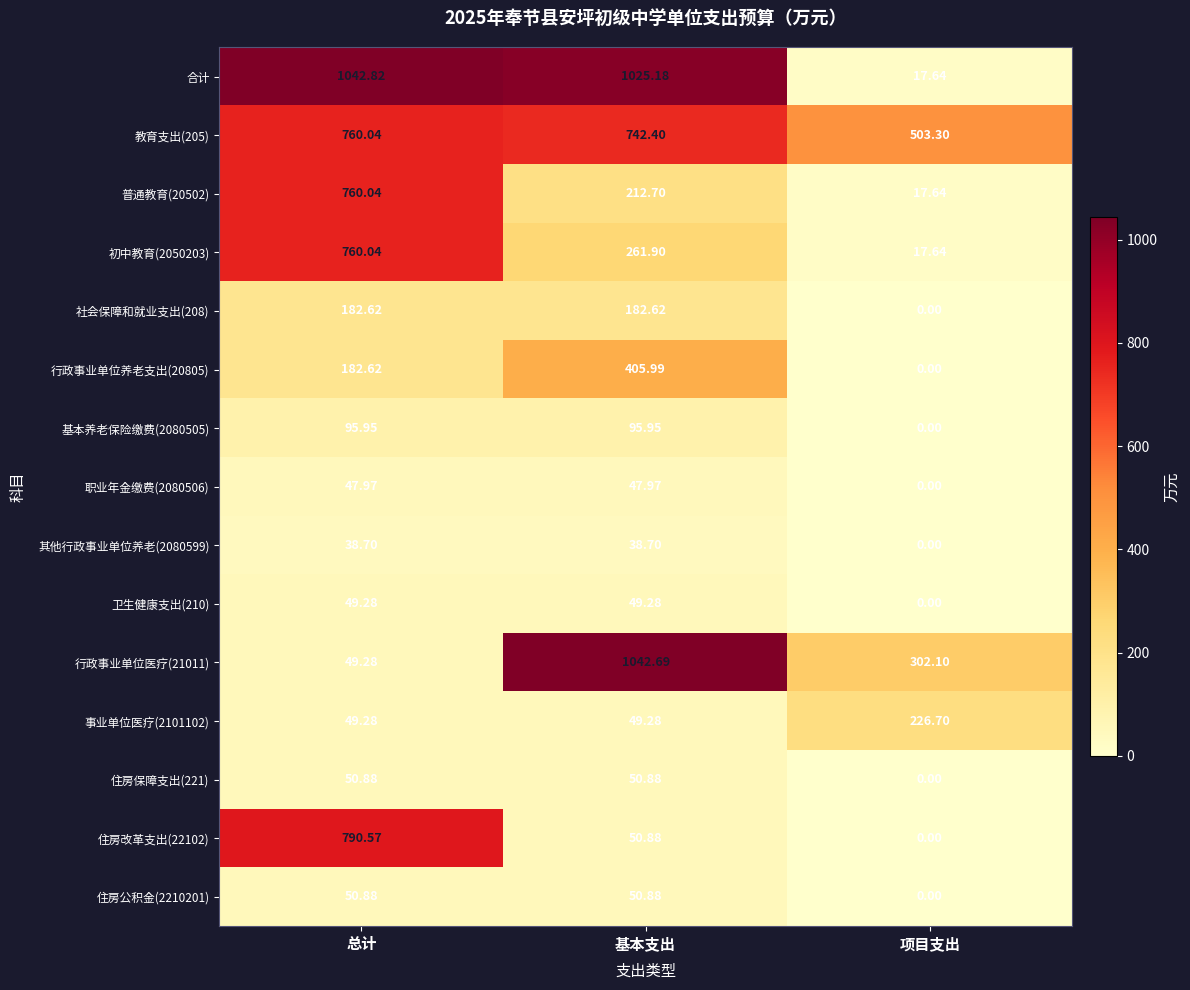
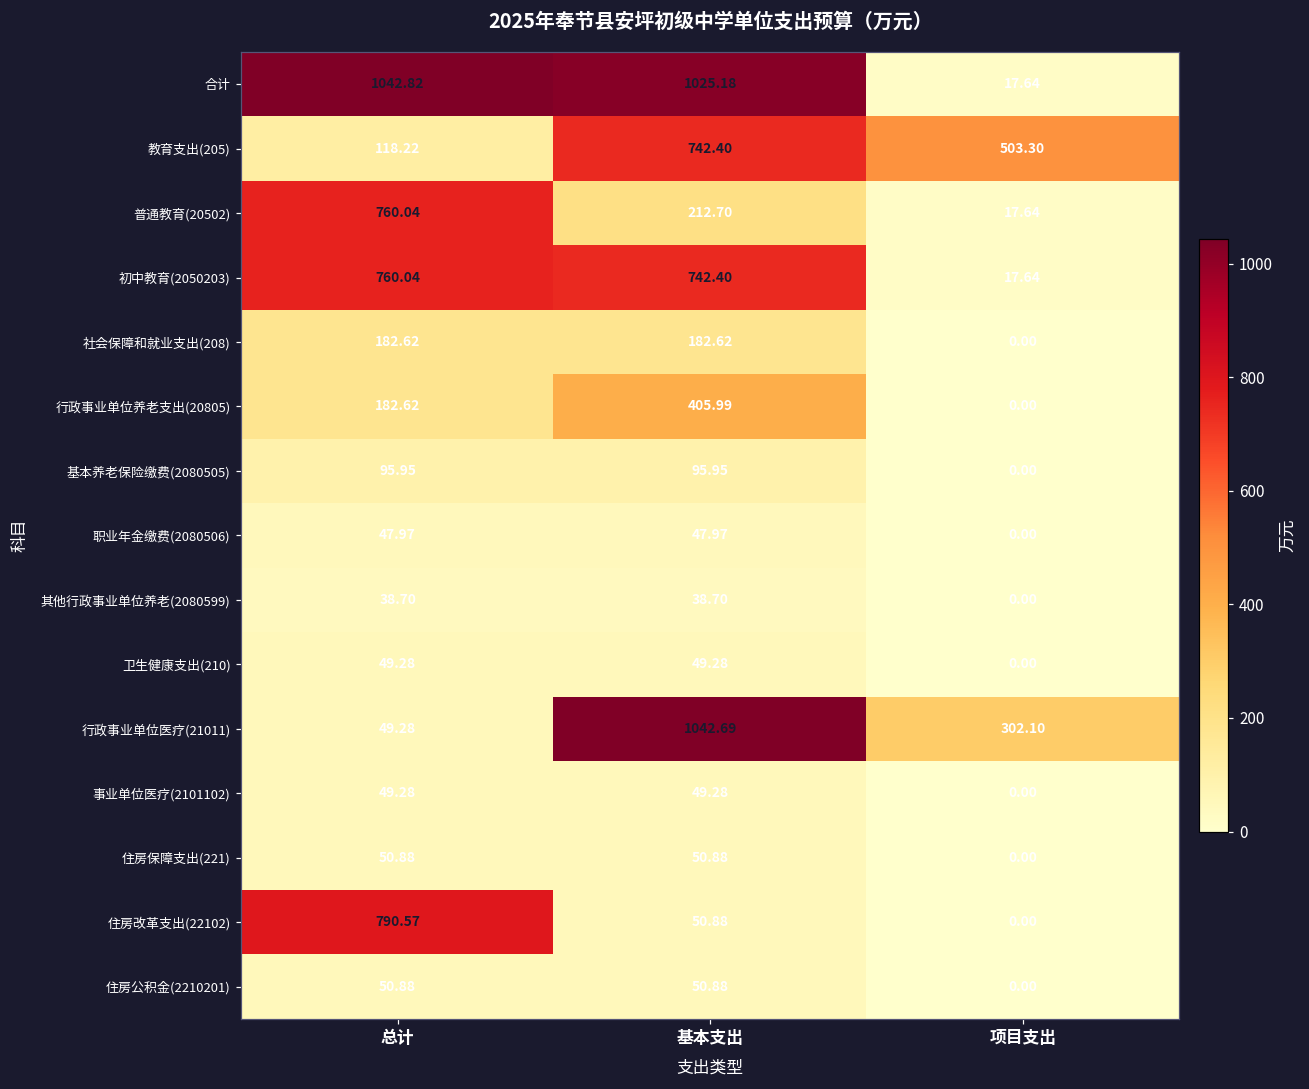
  {
    "合计": {
      "总计": 1042.82,
      "基本支出": 1025.18,
      "项目支出": 17.64
    },
    "教育支出(205)": {
-     "总计": 760.04,
+     "总计": 118.22,
      "基本支出": 742.40,
      "项目支出": 503.30
    },
    "普通教育(20502)": {
      "总计": 760.04,
      "基本支出": 212.70,
      "项目支出": 17.64
    },
    "初中教育(2050203)": {
      "总计": 760.04,
-     "基本支出": 261.90,
+     "基本支出": 742.40,
      "项目支出": 17.64
    },
    "社会保障和就业支出(208)": {
      "总计": 182.62,
      "基本支出": 182.62,
      "项目支出": 0.00
    },
    "行政事业单位养老支出(20805)": {
      "总计": 182.62,
      "基本支出": 405.99,
      "项目支出": 0.00
    },
    "基本养老保险缴费(2080505)": {
      "总计": 95.95,
      "基本支出": 95.95,
      "项目支出": 0.00
    },
    "职业年金缴费(2080506)": {
      "总计": 47.97,
      "基本支出": 47.97,
      "项目支出": 0.00
    },
    "其他行政事业单位养老(2080599)": {
      "总计": 38.70,
      "基本支出": 38.70,
      "项目支出": 0.00
    },
    "卫生健康支出(210)": {
      "总计": 49.28,
      "基本支出": 49.28,
      "项目支出": 0.00
    },
    "行政事业单位医疗(21011)": {
      "总计": 49.28,
      "基本支出": 1042.69,
      "项目支出": 302.10
    },
    "事业单位医疗(2101102)": {
      "总计": 49.28,
      "基本支出": 49.28,
-     "项目支出": 226.70
+     "项目支出": 0.00
    },
    "住房保障支出(221)": {
      "总计": 50.88,
      "基本支出": 50.88,
      "项目支出": 0.00
    },
    "住房改革支出(22102)": {
      "总计": 790.57,
      "基本支出": 50.88,
      "项目支出": 0.00
    },
    "住房公积金(2210201)": {
      "总计": 50.88,
      "基本支出": 50.88,
      "项目支出": 0.00
    }
  }
